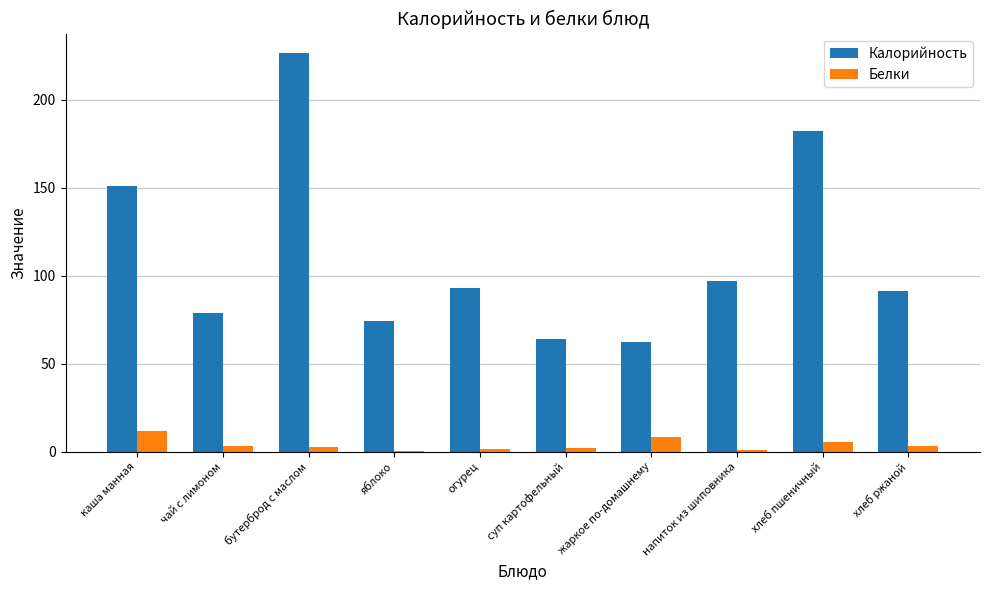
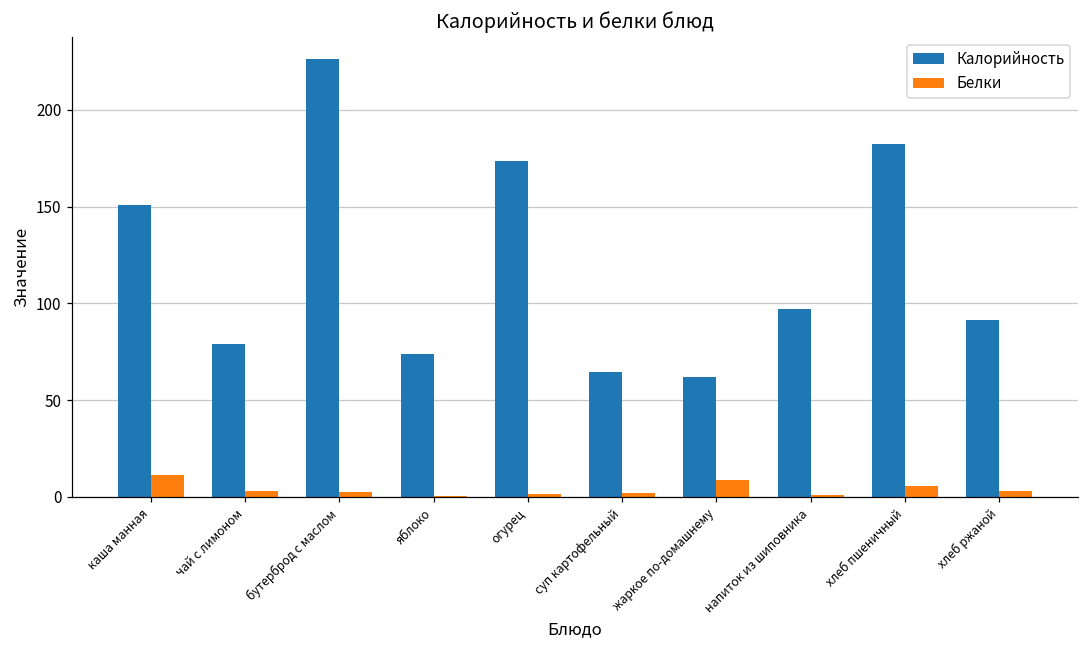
  {
    "Калорийность": {
      "каша манная": 151,
      "чай с лимоном": 79,
      "бутерброд с маслом": 226,
      "яблоко": 74,
-     "огурец": 93,
+     "огурец": 174,
      "суп картофельный": 64,
      "жаркое по-домашнему": 62,
      "напиток из шиповника": 97,
      "хлеб пшеничный": 183,
      "хлеб ржаной": 91
    },
    "Белки": {
      "каша манная": 12,
      "чай с лимоном": 3,
      "бутерброд с маслом": 2,
      "огурец": 1,
      "суп картофельный": 2,
      "жаркое по-домашнему": 9,
      "хлеб пшеничный": 6,
      "хлеб ржаной": 3
    }
  }
